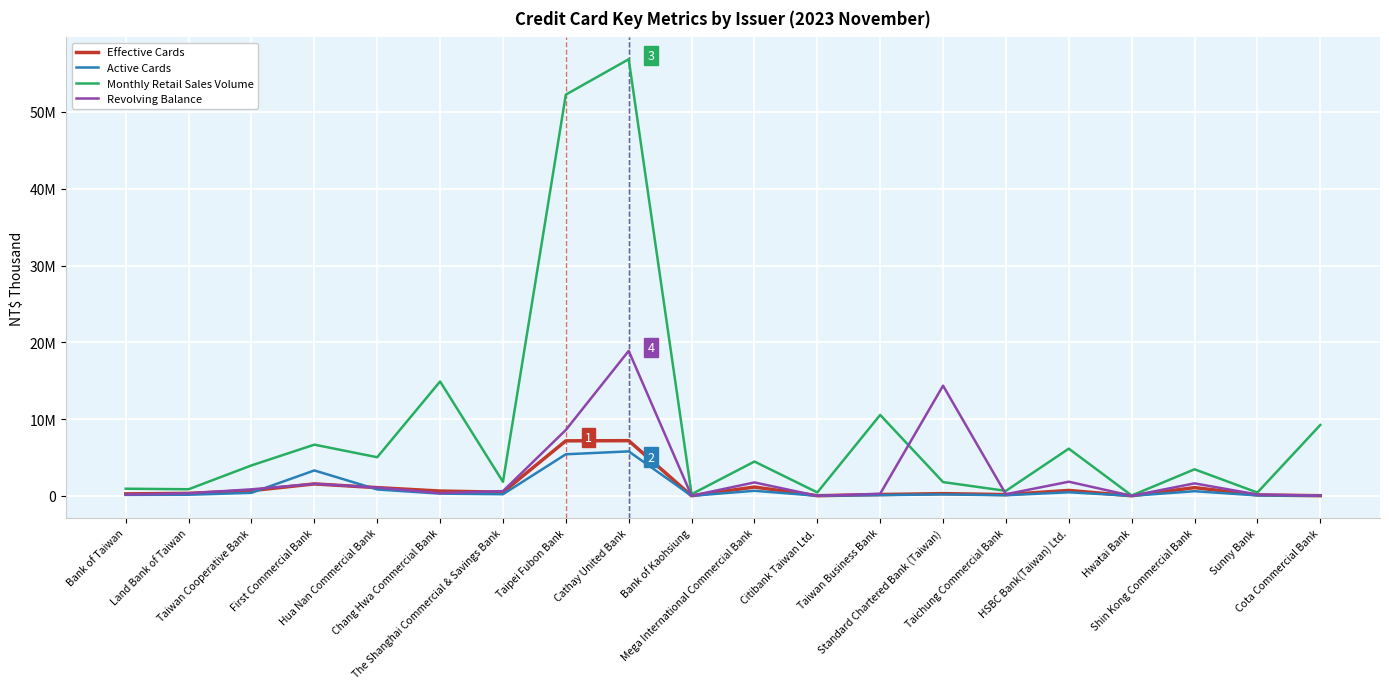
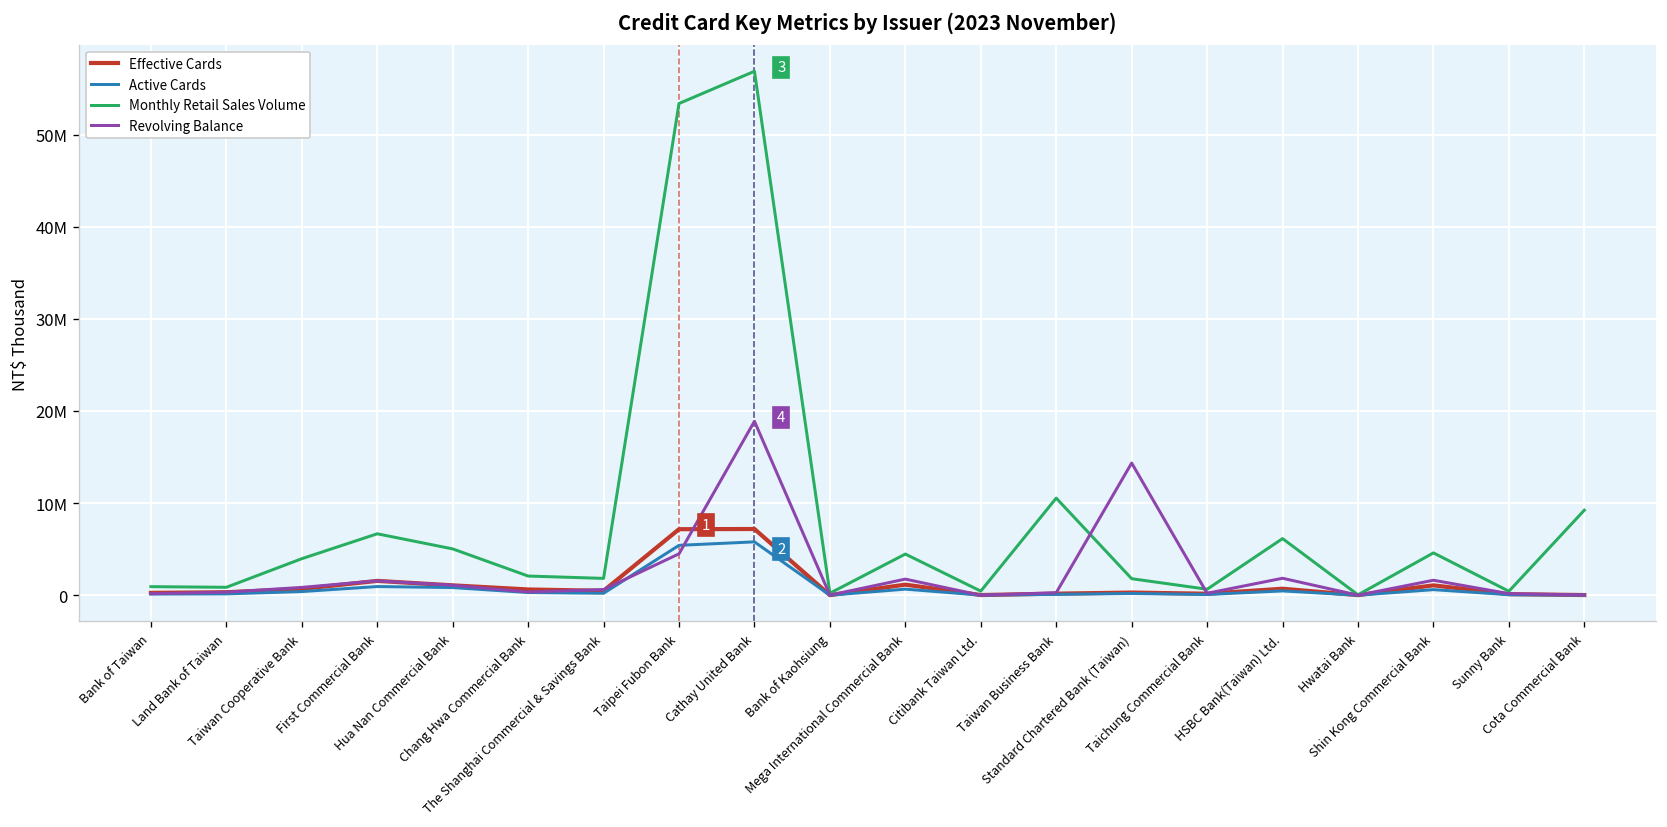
  {
    "Effective Cards": {
      "Cathay United Bank": 7000000,
      "Mega International Commercial Bank": 1000000,
      "Shin Kong Commercial Bank": 1000000
    },
    "Active Cards": {
-     "First Commercial Bank": 3000000,
+     "First Commercial Bank": 1000000,
      "Taipei Fubon Bank": 5000000,
      "Mega International Commercial Bank": 1000000,
      "Shin Kong Commercial Bank": 1000000
    },
    "Monthly Retail Sales Volume": {
      "Bank of Taiwan": 1000000,
      "Land Bank of Taiwan": 1000000,
      "Taiwan Cooperative Bank": 4000000,
      "First Commercial Bank": 7000000,
      "Hua Nan Commercial Bank": 5000000,
-     "Chang Hwa Commercial Bank": 15000000,
+     "Chang Hwa Commercial Bank": 2000000,
      "The Shanghai Commercial & Savings Bank": 2000000,
-     "Taipei Fubon Bank": 52000000,
+     "Taipei Fubon Bank": 53000000,
      "Mega International Commercial Bank": 4000000,
      "Citibank Taiwan Ltd.": 0,
      "Taiwan Business Bank": 11000000,
      "Standard Chartered Bank (Taiwan)": 2000000,
      "Taichung Commercial Bank": 1000000,
      "HSBC Bank(Taiwan) Ltd.": 6000000,
-     "Shin Kong Commercial Bank": 3000000,
+     "Shin Kong Commercial Bank": 5000000,
      "Cota Commercial Bank": 9000000
    },
    "Revolving Balance": {
-     "Taipei Fubon Bank": 9000000,
+     "Taipei Fubon Bank": 4000000,
      "Mega International Commercial Bank": 2000000,
      "Standard Chartered Bank (Taiwan)": 14000000,
      "HSBC Bank(Taiwan) Ltd.": 2000000,
      "Shin Kong Commercial Bank": 2000000
    }
  }
